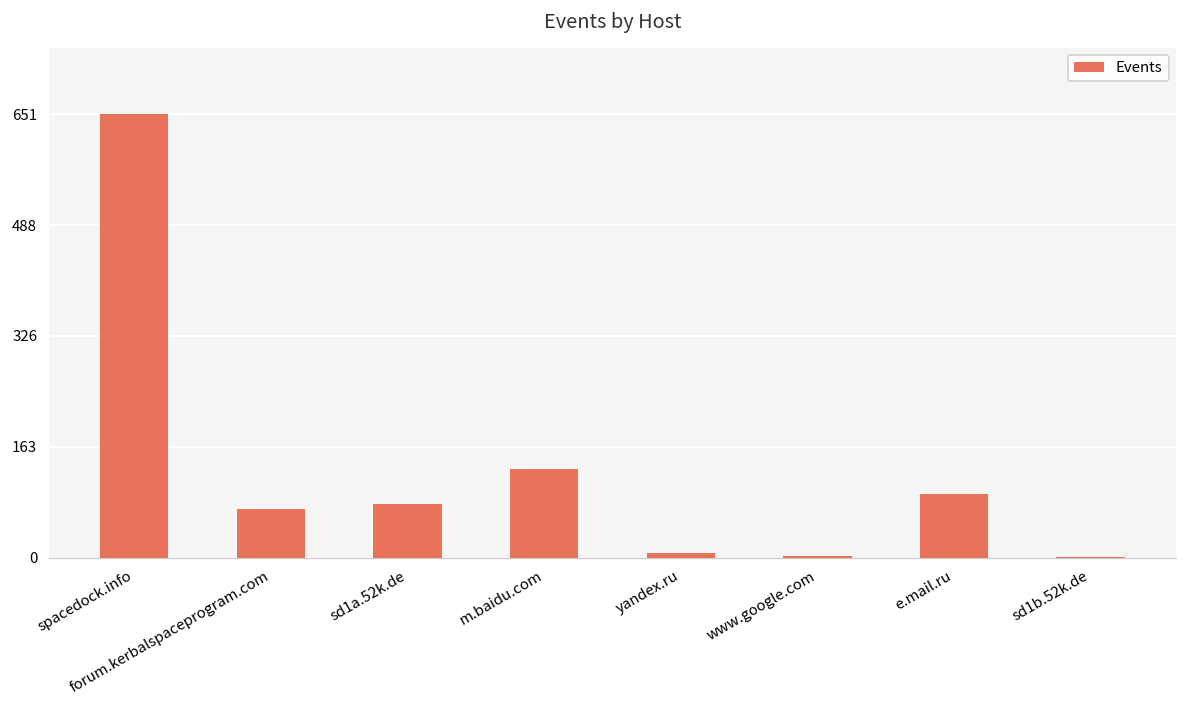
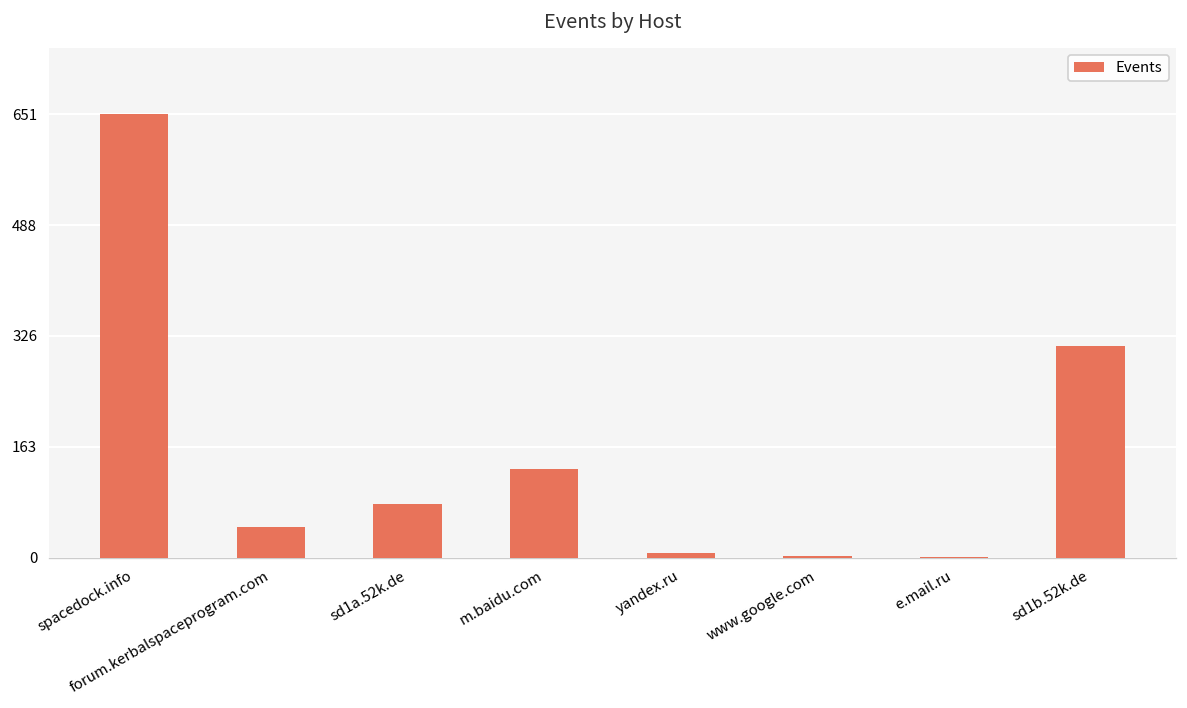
  {
    "spacedock.info": 650,
-   "forum.kerbalspaceprogram.com": 70,
+   "forum.kerbalspaceprogram.com": 50,
    "sd1a.52k.de": 80,
    "m.baidu.com": 130,
    "yandex.ru": 10,
-   "e.mail.ru": 90,
-   "sd1b.52k.de": 0
+   "e.mail.ru": 0,
+   "sd1b.52k.de": 310
  }
